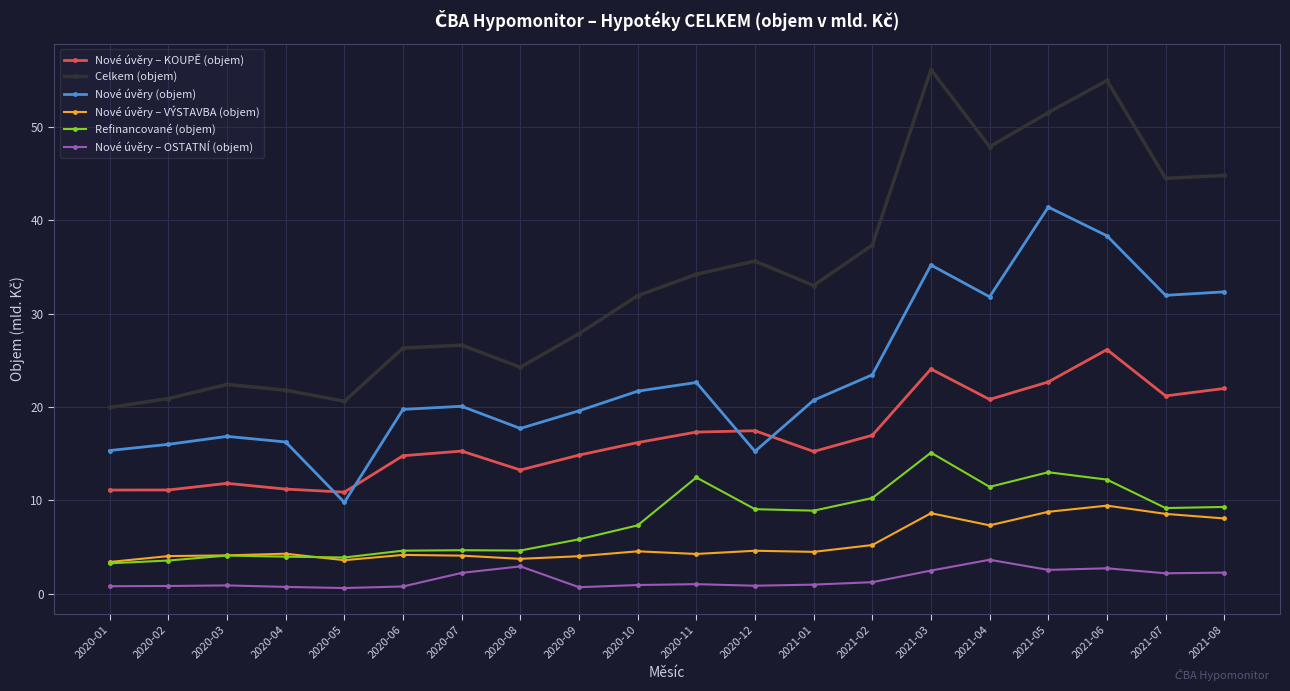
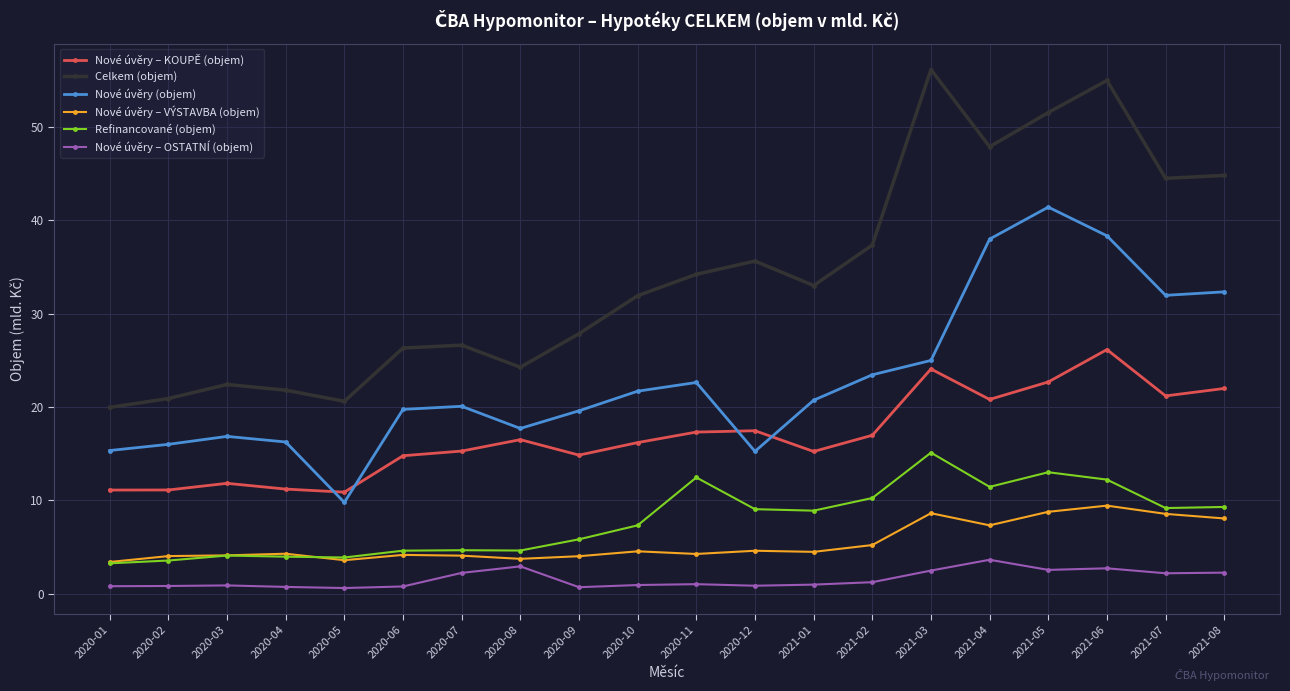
  {
    "Nové úvěry – KOUPĚ (objem)": {
      "2020-01": 11,
      "2020-02": 11,
      "2020-03": 12,
      "2020-04": 11,
      "2020-05": 11,
      "2020-06": 15,
      "2020-07": 15,
-     "2020-08": 13,
+     "2020-08": 17,
      "2020-09": 15,
      "2020-10": 16,
      "2020-11": 17,
      "2020-12": 17,
      "2021-01": 15,
      "2021-02": 17,
      "2021-03": 24,
      "2021-04": 21,
      "2021-05": 23,
      "2021-06": 26,
      "2021-07": 21,
      "2021-08": 22
    },
    "Celkem (objem)": {
      "2020-01": 20,
      "2020-02": 21,
      "2020-03": 22,
      "2020-04": 22,
      "2020-05": 21,
      "2020-06": 26,
      "2020-07": 27,
      "2020-08": 24,
      "2020-09": 28,
      "2020-10": 32,
      "2020-11": 34,
      "2020-12": 36,
      "2021-01": 33,
      "2021-02": 37,
      "2021-03": 56,
      "2021-04": 48,
      "2021-05": 52,
      "2021-06": 55,
      "2021-07": 44,
      "2021-08": 45
    },
    "Nové úvěry (objem)": {
      "2020-01": 15,
      "2020-02": 16,
      "2020-03": 17,
      "2020-04": 16,
      "2020-05": 10,
      "2020-06": 20,
      "2020-07": 20,
      "2020-08": 18,
      "2020-09": 20,
      "2020-10": 22,
      "2020-11": 23,
      "2020-12": 15,
      "2021-01": 21,
      "2021-02": 23,
-     "2021-03": 35,
-     "2021-04": 32,
+     "2021-03": 25,
+     "2021-04": 38,
      "2021-05": 41,
      "2021-06": 38,
      "2021-07": 32,
      "2021-08": 32
    },
    "Nové úvěry – VÝSTAVBA (objem)": {
      "2020-02": 4,
      "2020-04": 4,
      "2020-05": 4,
      "2020-06": 4,
      "2020-07": 4,
      "2020-08": 4,
      "2020-09": 4,
      "2020-10": 5,
      "2020-11": 4,
      "2020-12": 5,
      "2021-01": 4,
      "2021-02": 5,
      "2021-03": 9,
      "2021-04": 7,
      "2021-05": 9,
      "2021-06": 9,
      "2021-07": 9,
      "2021-08": 8
    },
    "Refinancované (objem)": {
      "2020-02": 4,
      "2020-04": 4,
      "2020-05": 4,
      "2020-06": 5,
      "2020-07": 5,
      "2020-08": 5,
      "2020-09": 6,
      "2020-10": 7,
      "2020-11": 12,
      "2020-12": 9,
      "2021-01": 9,
      "2021-02": 10,
      "2021-03": 15,
      "2021-04": 11,
      "2021-05": 13,
      "2021-06": 12,
      "2021-07": 9,
      "2021-08": 9
    },
    "Nové úvěry – OSTATNÍ (objem)": {
      "2020-01": 1,
      "2020-02": 1,
      "2020-03": 1,
      "2020-04": 1,
      "2020-05": 1,
      "2020-06": 1,
      "2020-07": 2,
      "2020-08": 3,
      "2020-09": 1,
      "2020-10": 1,
      "2020-11": 1,
      "2020-12": 1,
      "2021-01": 1,
      "2021-02": 1,
      "2021-03": 2,
      "2021-04": 4,
      "2021-05": 3,
      "2021-06": 3,
      "2021-07": 2,
      "2021-08": 2
    }
  }
